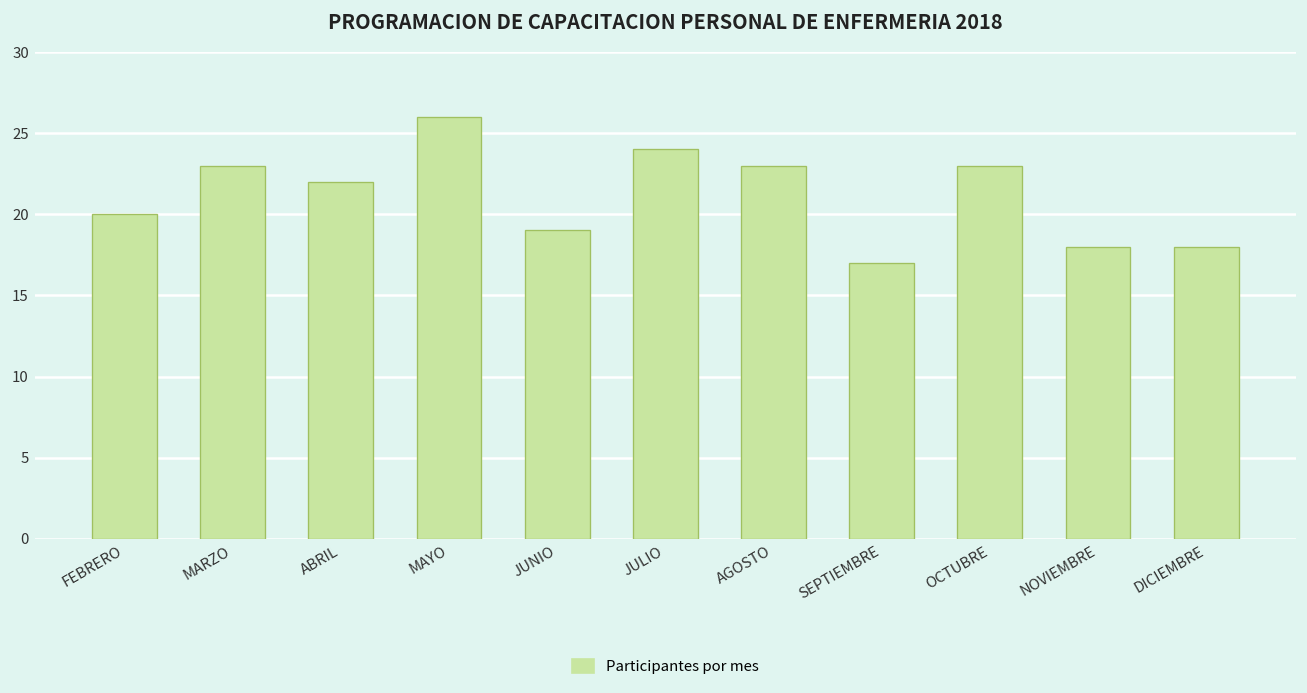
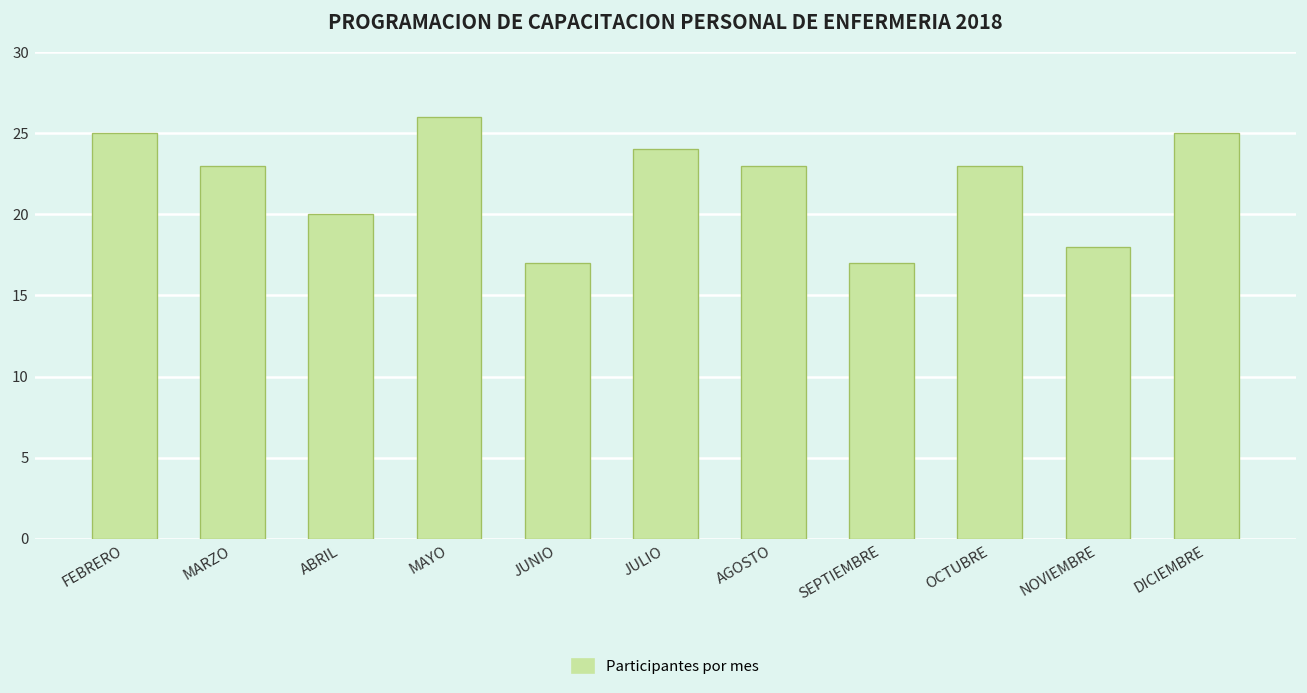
  {
-   "FEBRERO": 20,
+   "FEBRERO": 25,
    "MARZO": 23,
-   "ABRIL": 22,
+   "ABRIL": 20,
    "MAYO": 26,
-   "JUNIO": 19,
+   "JUNIO": 17,
    "JULIO": 24,
    "AGOSTO": 23,
    "SEPTIEMBRE": 17,
    "OCTUBRE": 23,
    "NOVIEMBRE": 18,
-   "DICIEMBRE": 18
+   "DICIEMBRE": 25
  }
